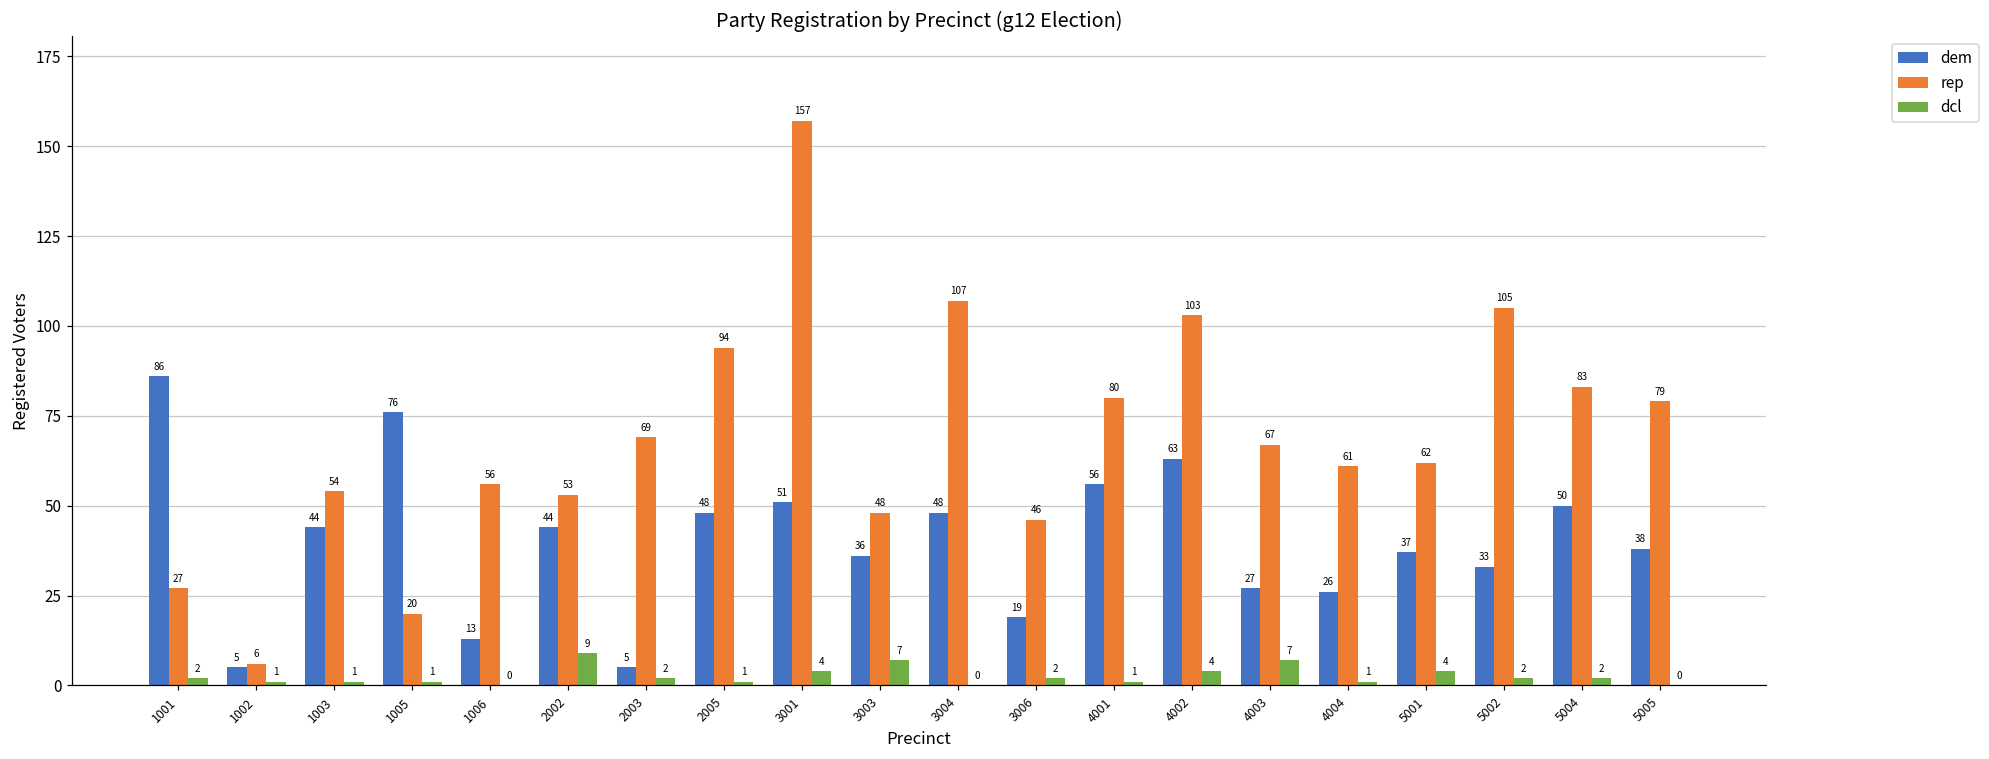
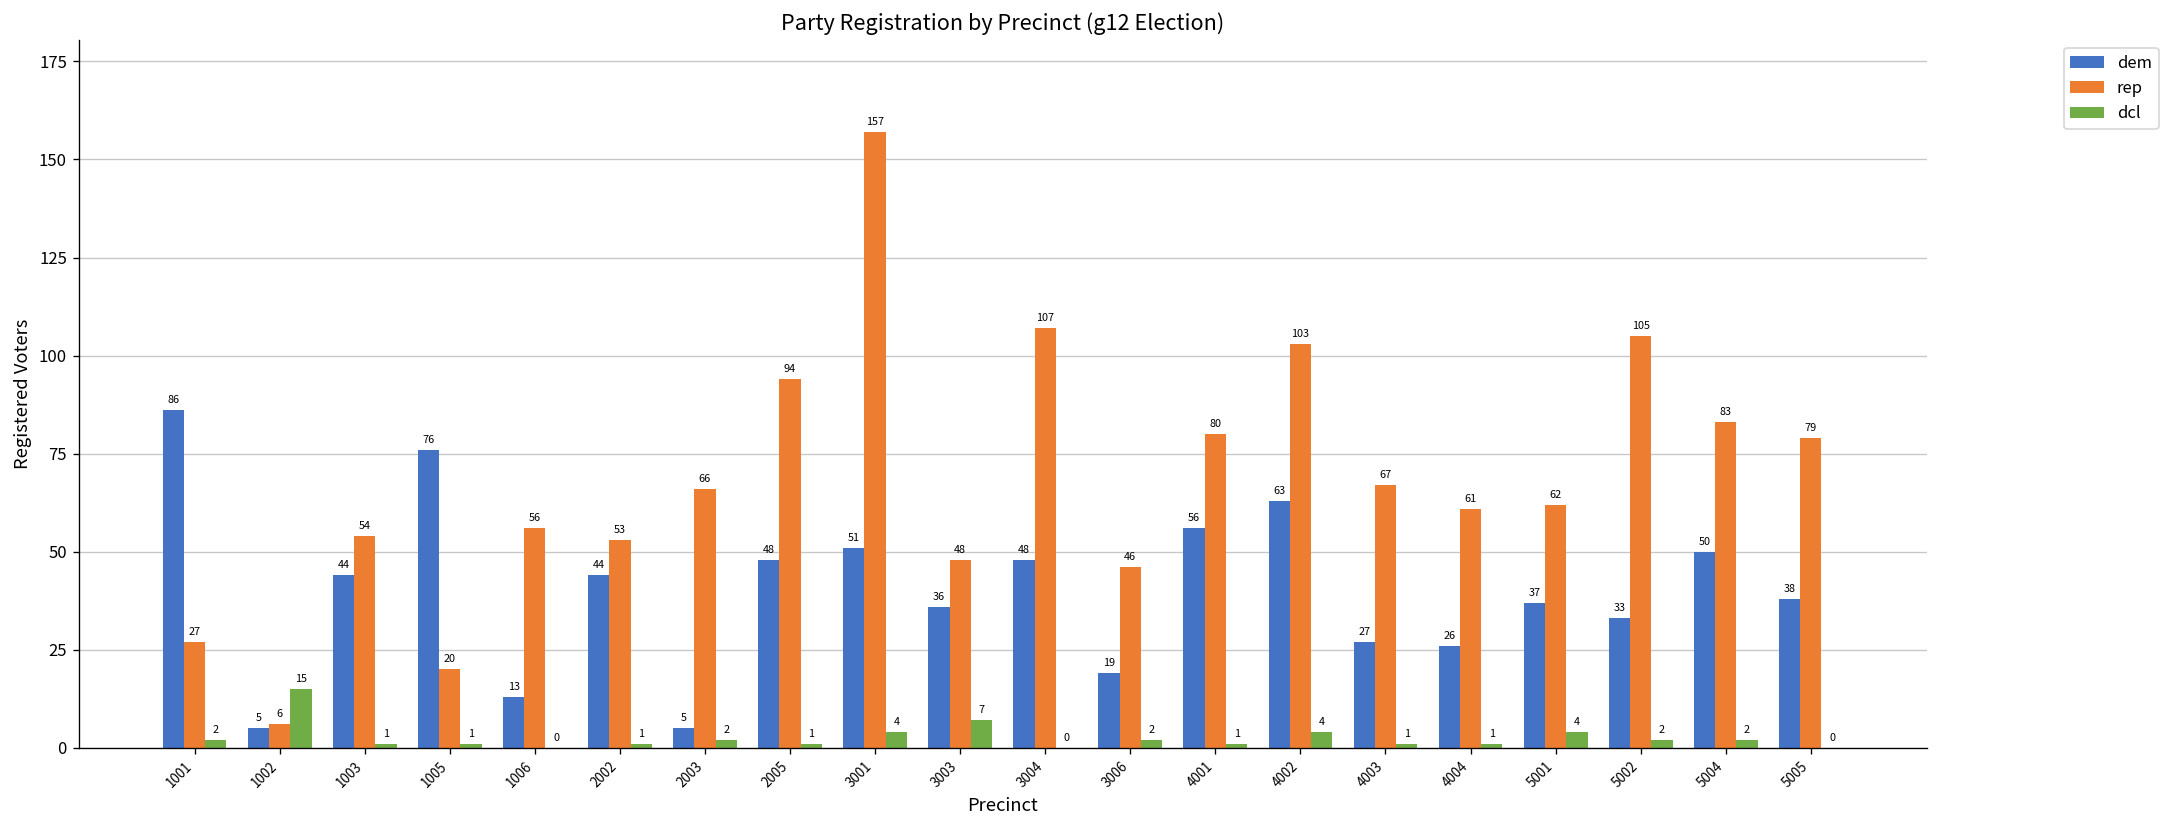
  {
    "dem": {
      "1001": 86,
      "1002": 5,
      "1003": 44,
      "1005": 76,
      "1006": 13,
      "2002": 44,
      "2003": 5,
      "2005": 48,
      "3001": 51,
      "3003": 36,
      "3004": 48,
      "3006": 19,
      "4001": 56,
      "4002": 63,
      "4003": 27,
      "4004": 26,
      "5001": 37,
      "5002": 33,
      "5004": 50,
      "5005": 38
    },
    "rep": {
      "1001": 27,
      "1002": 6,
      "1003": 54,
      "1005": 20,
      "1006": 56,
      "2002": 53,
-     "2003": 69,
+     "2003": 66,
      "2005": 94,
      "3001": 157,
      "3003": 48,
      "3004": 107,
      "3006": 46,
      "4001": 80,
      "4002": 103,
      "4003": 67,
      "4004": 61,
      "5001": 62,
      "5002": 105,
      "5004": 83,
      "5005": 79
    },
    "dcl": {
      "1001": 2,
-     "1002": 1,
+     "1002": 15,
      "1003": 1,
      "1005": 1,
      "1006": 0,
-     "2002": 9,
+     "2002": 1,
      "2003": 2,
      "2005": 1,
      "3001": 4,
      "3003": 7,
      "3004": 0,
      "3006": 2,
      "4001": 1,
      "4002": 4,
-     "4003": 7,
+     "4003": 1,
      "4004": 1,
      "5001": 4,
      "5002": 2,
      "5004": 2,
      "5005": 0
    }
  }
